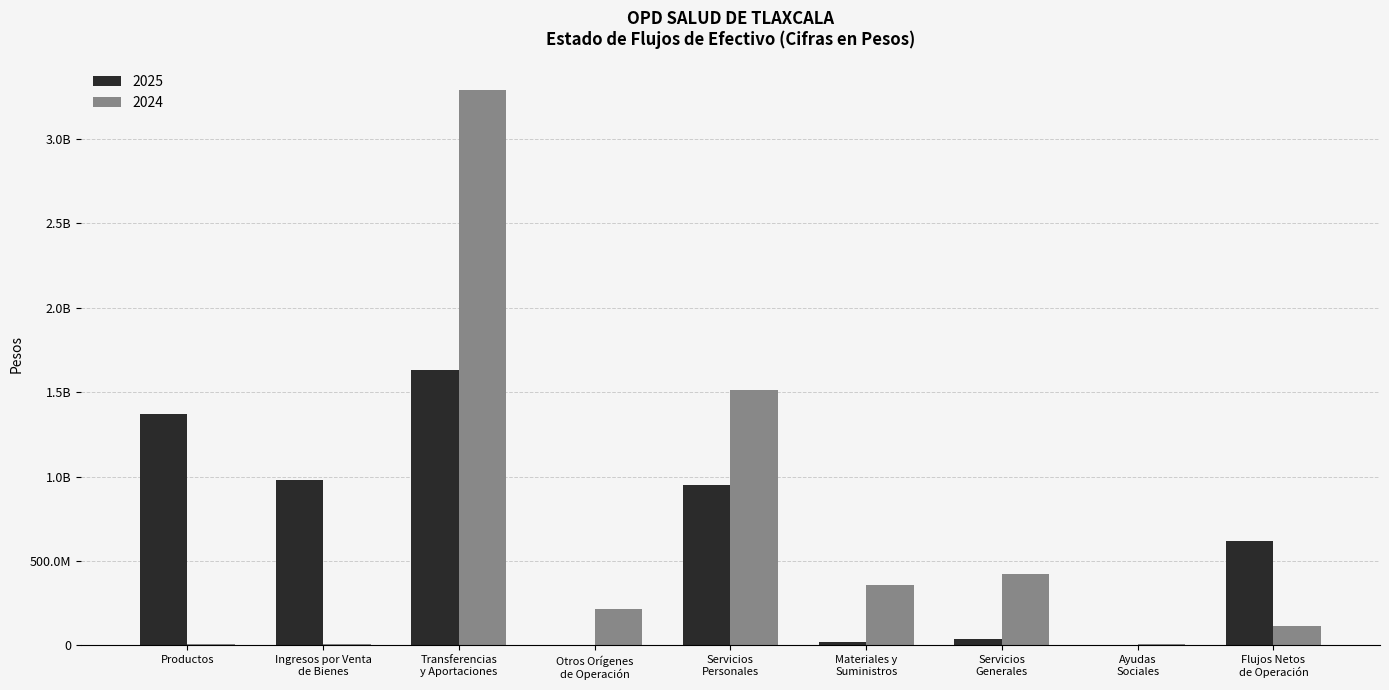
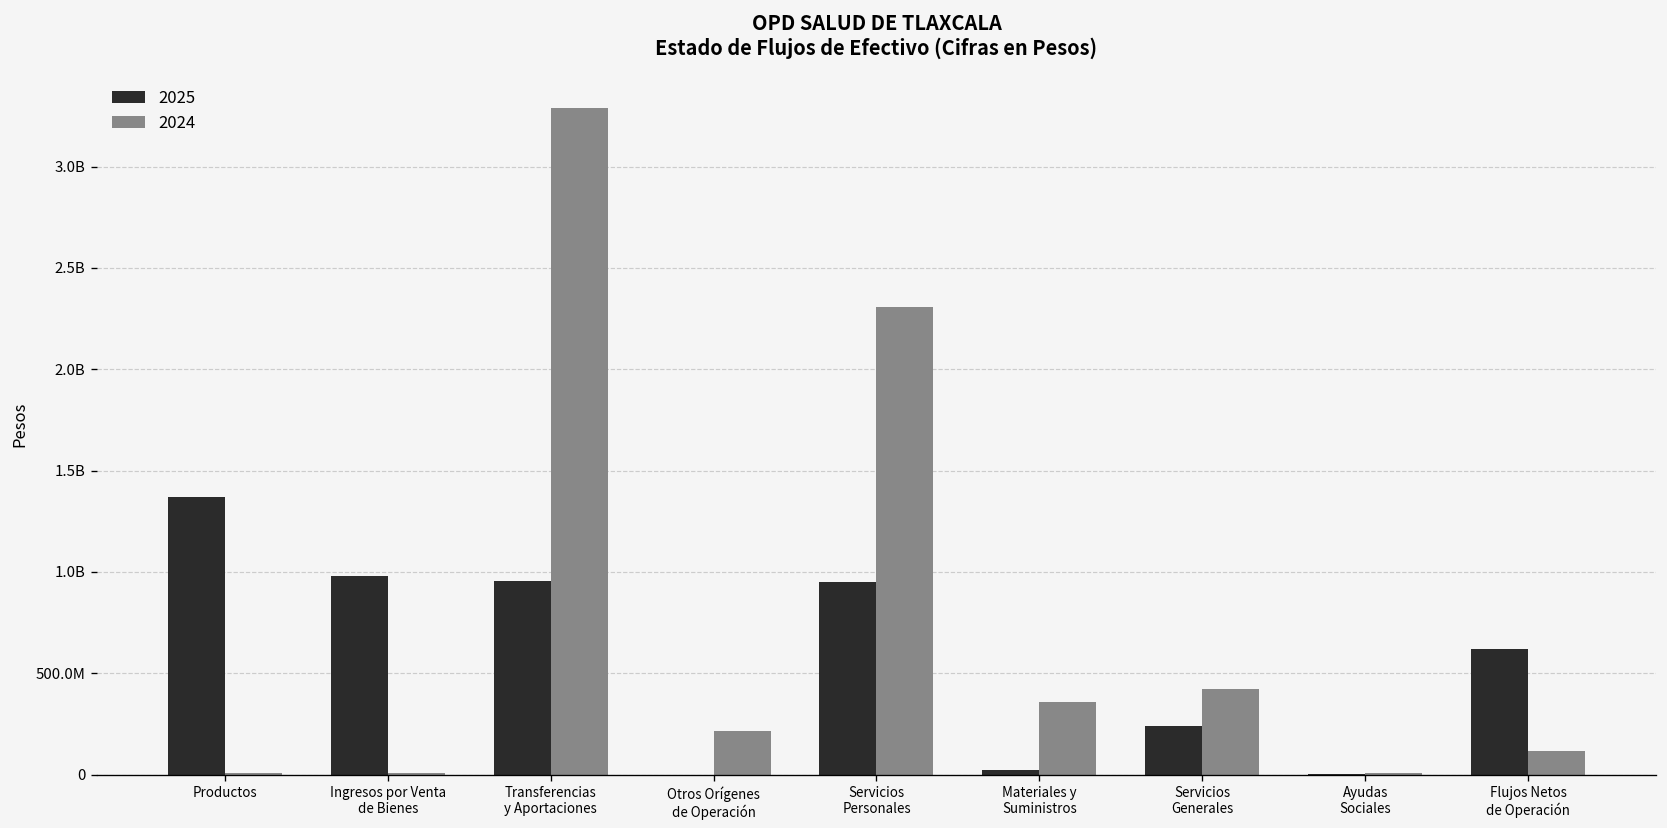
  {
    "2025": {
      "Productos": 1370000000,
      "Ingresos por Venta de Bienes": 980000000,
-     "Transferencias y Aportaciones": 1630000000,
+     "Transferencias y Aportaciones": 950000000,
      "Servicios Personales": 950000000,
      "Materiales y Suministros": 20000000,
-     "Servicios Generales": 40000000,
+     "Servicios Generales": 240000000,
      "Flujos Netos de Operación": 620000000
    },
    "2024": {
      "Transferencias y Aportaciones": 3290000000,
      "Otros Orígenes de Operación": 220000000,
-     "Servicios Personales": 1510000000,
+     "Servicios Personales": 2310000000,
      "Materiales y Suministros": 360000000,
      "Servicios Generales": 420000000,
      "Flujos Netos de Operación": 120000000
    }
  }
